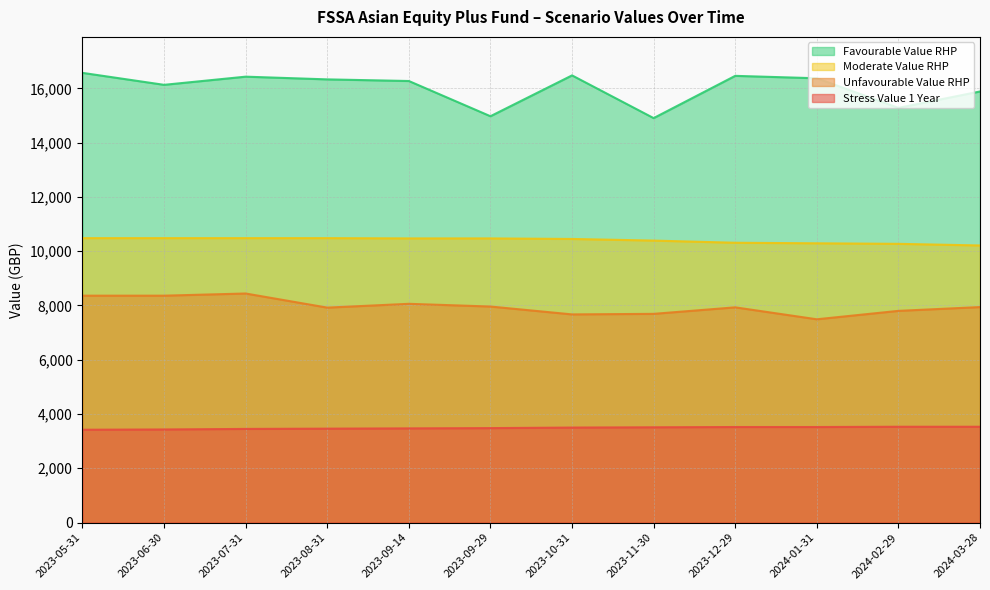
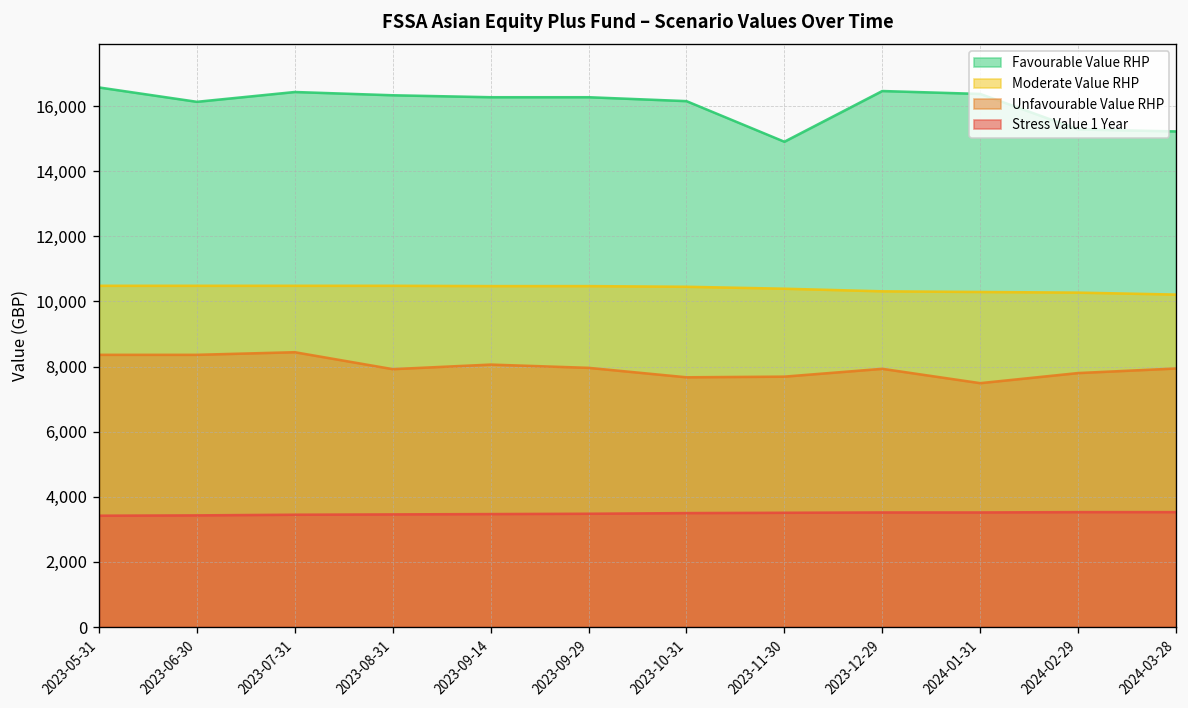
  {
    "Favourable Value RHP": {
      "2023-05-31": "16,600",
      "2023-06-30": "16,100",
      "2023-07-31": "16,400",
      "2023-08-31": "16,300",
      "2023-09-14": "16,300",
-     "2023-09-29": "15,000",
-     "2023-10-31": "16,500",
+     "2023-09-29": "16,300",
+     "2023-10-31": "16,200",
      "2023-11-30": "14,900",
      "2023-12-29": "16,500",
-     "2024-03-28": "15,900"
+     "2024-03-28": "15,200"
    }
  }
